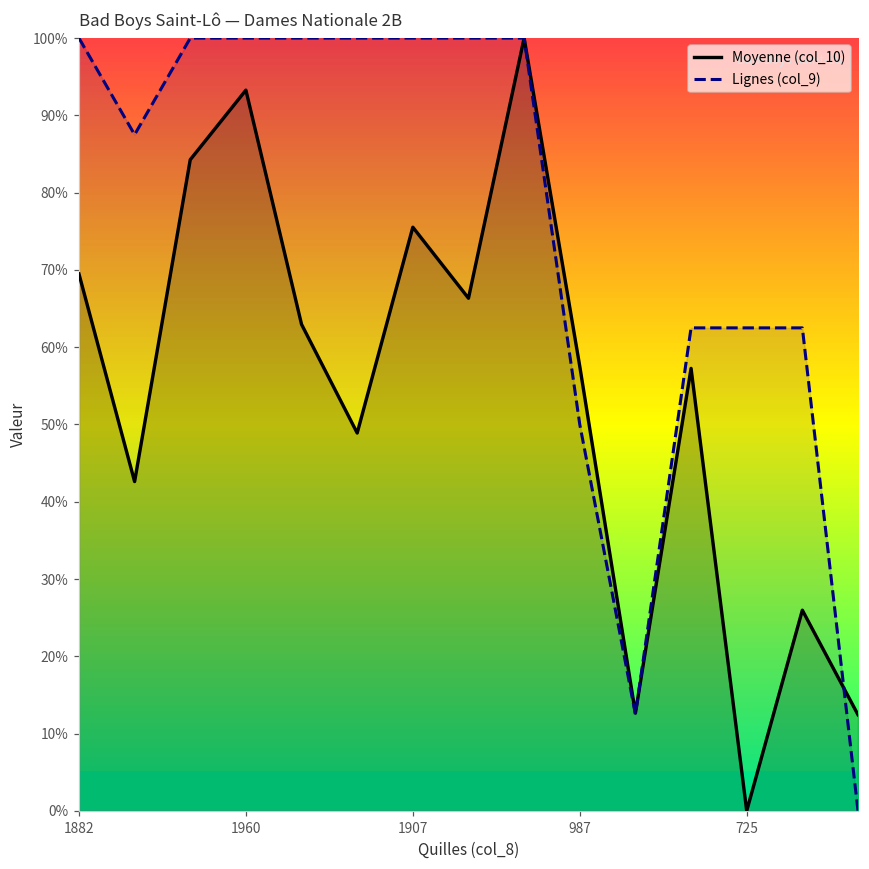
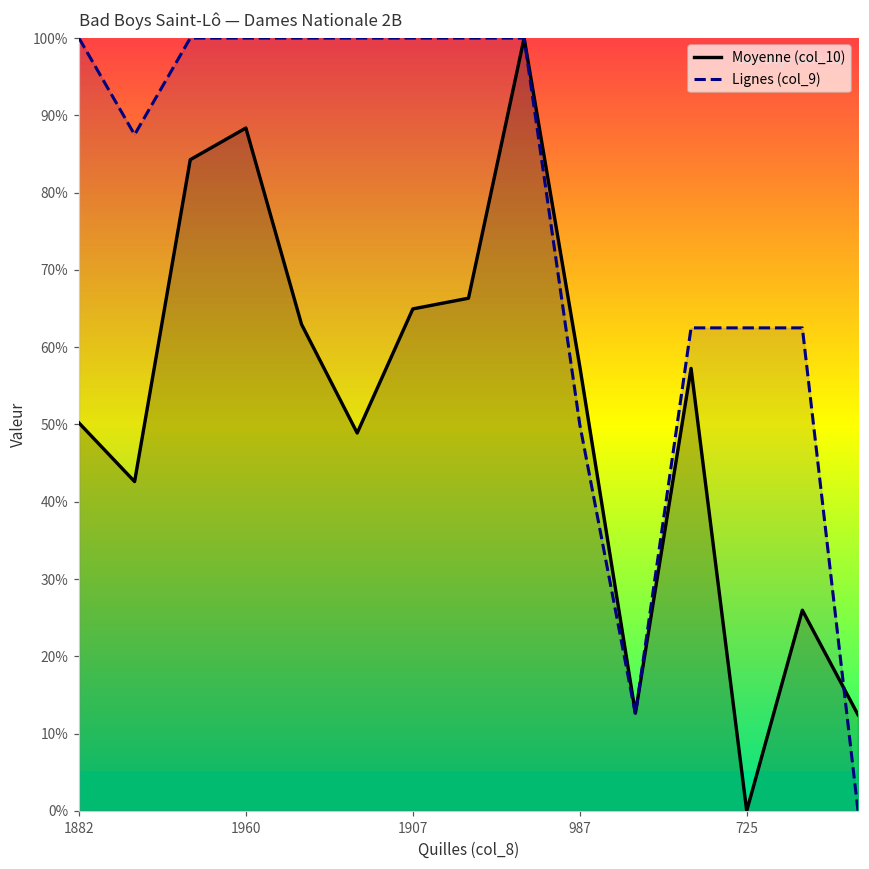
  {
    "Moyenne (col_10)": {
-     "1882": "69%",
-     "1960": "93%",
-     "1907": "76%",
+     "1882": "50%",
+     "1960": "88%",
+     "1907": "65%",
      "987": "58%"
    },
    "Lignes (col_9)": {
      "1882": "100%",
      "1960": "100%",
      "1907": "100%",
      "987": "50%",
      "725": "63%"
    }
  }
